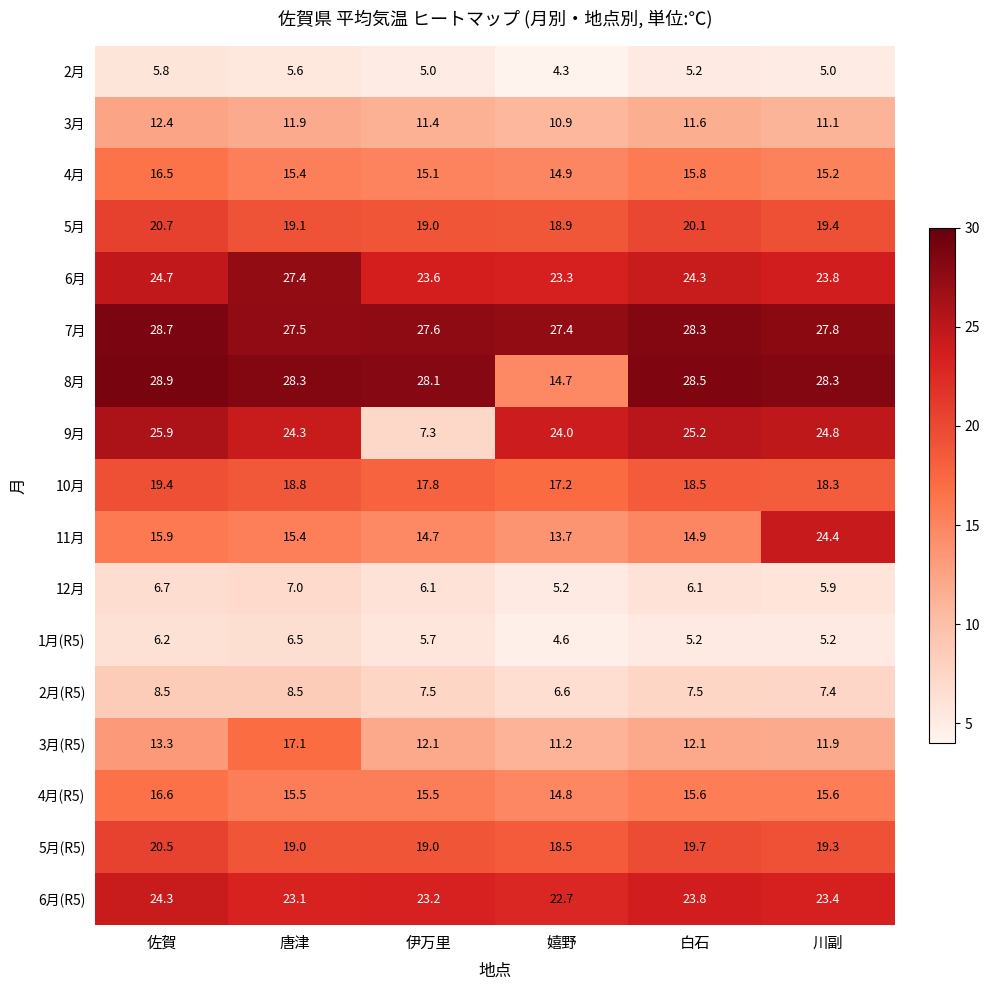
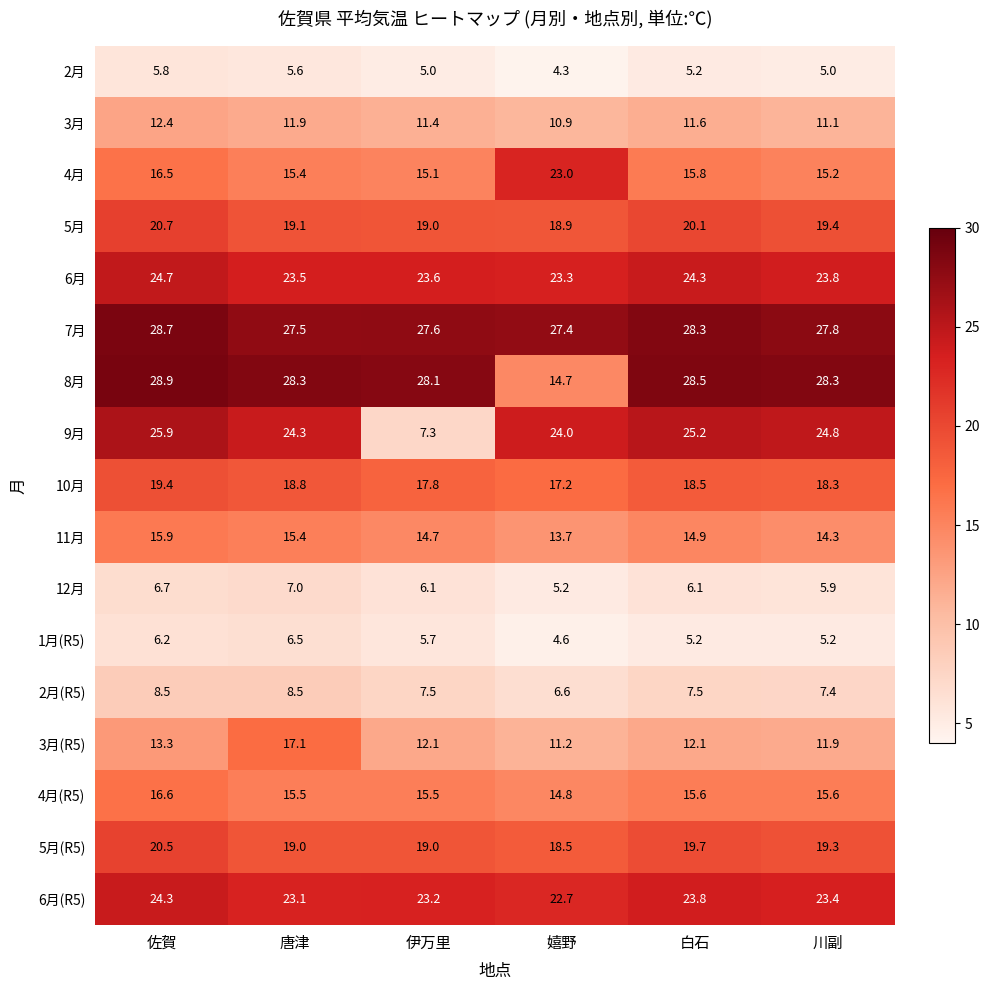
  {
    "2月": {
      "佐賀": 5.8,
      "唐津": 5.6,
      "伊万里": 5.0,
      "嬉野": 4.3,
      "白石": 5.2,
      "川副": 5.0
    },
    "3月": {
      "佐賀": 12.4,
      "唐津": 11.9,
      "伊万里": 11.4,
      "嬉野": 10.9,
      "白石": 11.6,
      "川副": 11.1
    },
    "4月": {
      "佐賀": 16.5,
      "唐津": 15.4,
      "伊万里": 15.1,
-     "嬉野": 14.9,
+     "嬉野": 23.0,
      "白石": 15.8,
      "川副": 15.2
    },
    "5月": {
      "佐賀": 20.7,
      "唐津": 19.1,
      "伊万里": 19.0,
      "嬉野": 18.9,
      "白石": 20.1,
      "川副": 19.4
    },
    "6月": {
      "佐賀": 24.7,
-     "唐津": 27.4,
+     "唐津": 23.5,
      "伊万里": 23.6,
      "嬉野": 23.3,
      "白石": 24.3,
      "川副": 23.8
    },
    "7月": {
      "佐賀": 28.7,
      "唐津": 27.5,
      "伊万里": 27.6,
      "嬉野": 27.4,
      "白石": 28.3,
      "川副": 27.8
    },
    "8月": {
      "佐賀": 28.9,
      "唐津": 28.3,
      "伊万里": 28.1,
      "嬉野": 14.7,
      "白石": 28.5,
      "川副": 28.3
    },
    "9月": {
      "佐賀": 25.9,
      "唐津": 24.3,
      "伊万里": 7.3,
      "嬉野": 24.0,
      "白石": 25.2,
      "川副": 24.8
    },
    "10月": {
      "佐賀": 19.4,
      "唐津": 18.8,
      "伊万里": 17.8,
      "嬉野": 17.2,
      "白石": 18.5,
      "川副": 18.3
    },
    "11月": {
      "佐賀": 15.9,
      "唐津": 15.4,
      "伊万里": 14.7,
      "嬉野": 13.7,
      "白石": 14.9,
-     "川副": 24.4
+     "川副": 14.3
    },
    "12月": {
      "佐賀": 6.7,
      "唐津": 7.0,
      "伊万里": 6.1,
      "嬉野": 5.2,
      "白石": 6.1,
      "川副": 5.9
    },
    "1月(R5)": {
      "佐賀": 6.2,
      "唐津": 6.5,
      "伊万里": 5.7,
      "嬉野": 4.6,
      "白石": 5.2,
      "川副": 5.2
    },
    "2月(R5)": {
      "佐賀": 8.5,
      "唐津": 8.5,
      "伊万里": 7.5,
      "嬉野": 6.6,
      "白石": 7.5,
      "川副": 7.4
    },
    "3月(R5)": {
      "佐賀": 13.3,
      "唐津": 17.1,
      "伊万里": 12.1,
      "嬉野": 11.2,
      "白石": 12.1,
      "川副": 11.9
    },
    "4月(R5)": {
      "佐賀": 16.6,
      "唐津": 15.5,
      "伊万里": 15.5,
      "嬉野": 14.8,
      "白石": 15.6,
      "川副": 15.6
    },
    "5月(R5)": {
      "佐賀": 20.5,
      "唐津": 19.0,
      "伊万里": 19.0,
      "嬉野": 18.5,
      "白石": 19.7,
      "川副": 19.3
    },
    "6月(R5)": {
      "佐賀": 24.3,
      "唐津": 23.1,
      "伊万里": 23.2,
      "嬉野": 22.7,
      "白石": 23.8,
      "川副": 23.4
    }
  }
